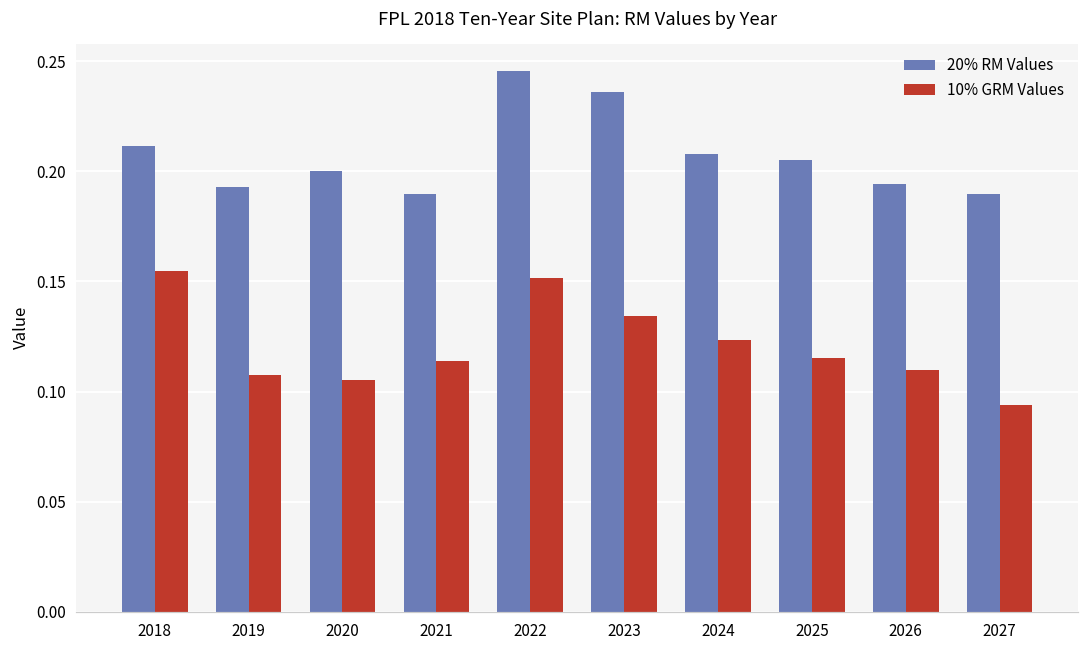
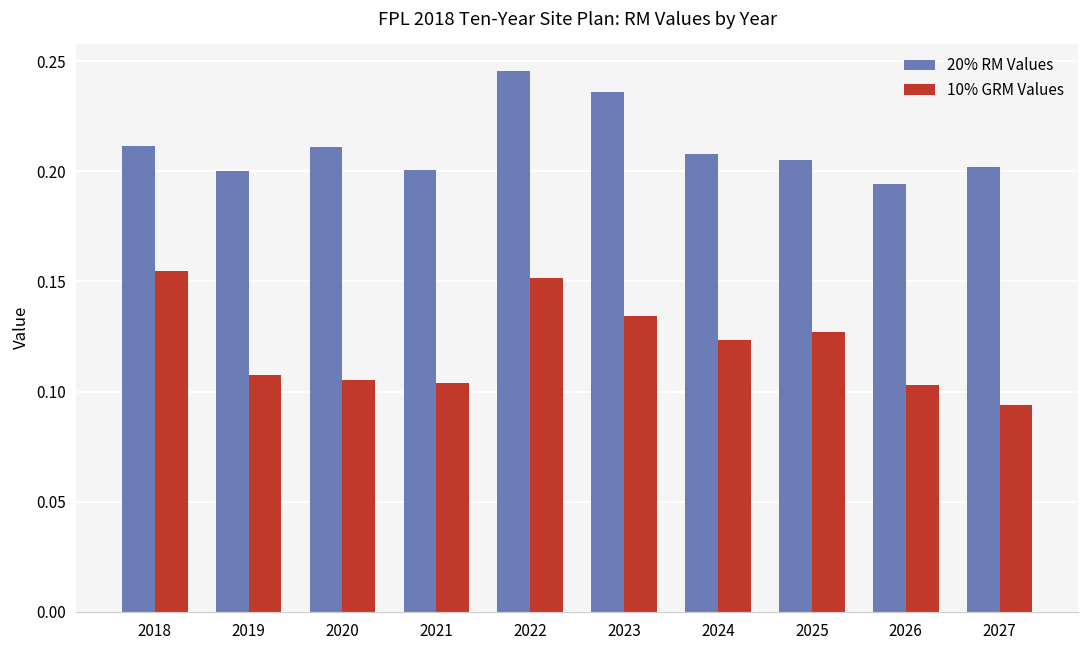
  {
    "20% RM Values": {
      "2018": 0.211,
-     "2019": 0.193,
-     "2020": 0.200,
-     "2021": 0.190,
+     "2019": 0.200,
+     "2020": 0.211,
+     "2021": 0.201,
      "2022": 0.246,
      "2023": 0.236,
      "2024": 0.208,
      "2025": 0.205,
      "2026": 0.194,
-     "2027": 0.190
+     "2027": 0.202
    },
    "10% GRM Values": {
      "2018": 0.155,
      "2019": 0.107,
      "2020": 0.105,
-     "2021": 0.114,
+     "2021": 0.104,
      "2022": 0.151,
      "2023": 0.134,
      "2024": 0.123,
-     "2025": 0.115,
-     "2026": 0.110,
+     "2025": 0.127,
+     "2026": 0.103,
      "2027": 0.094
    }
  }
